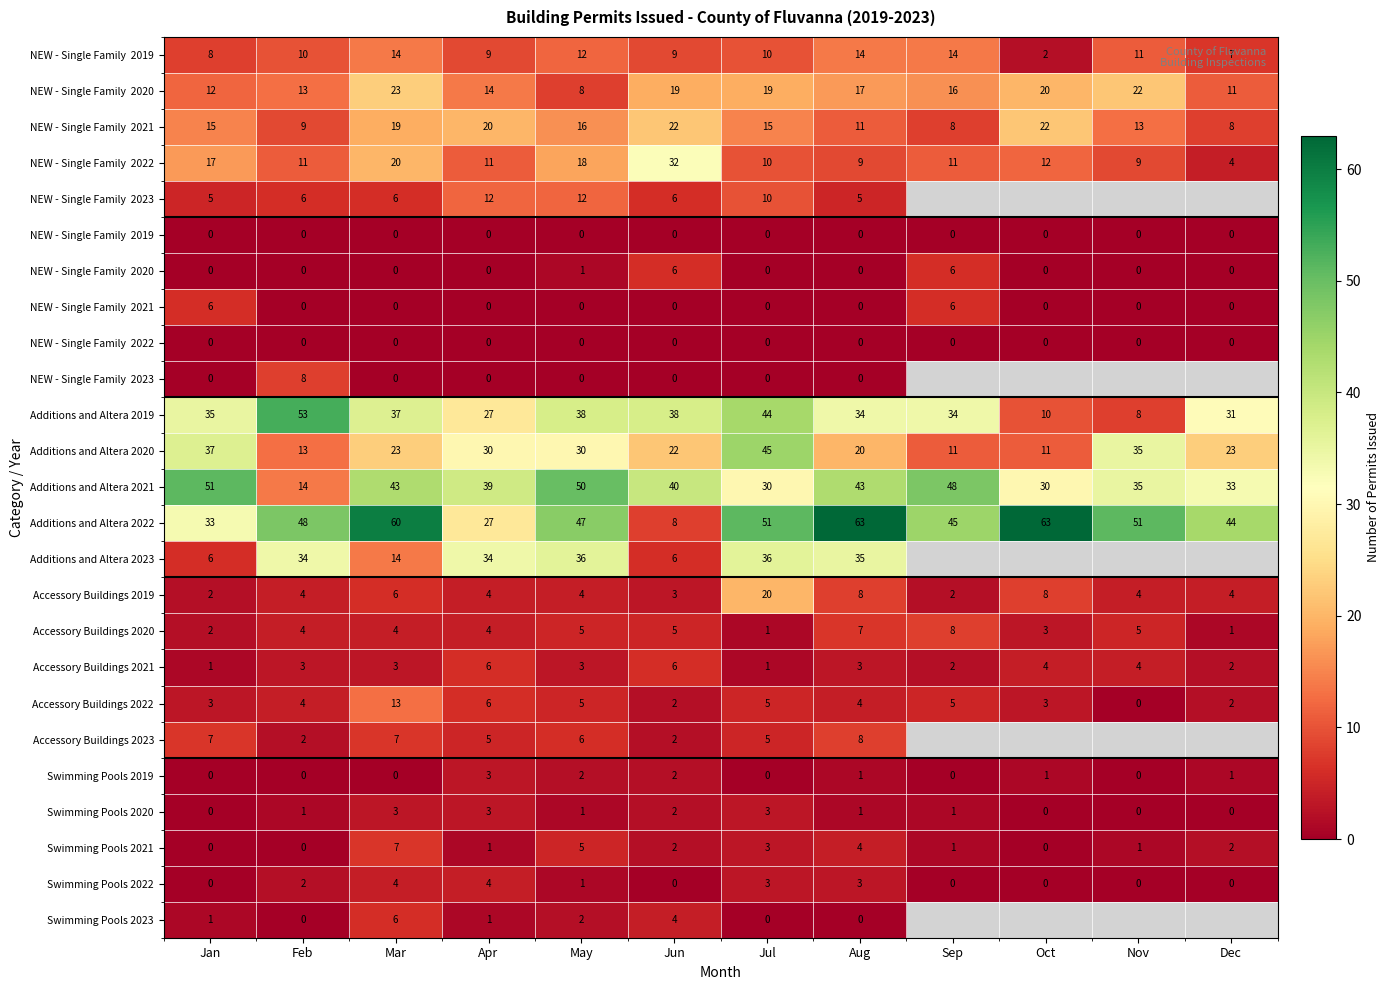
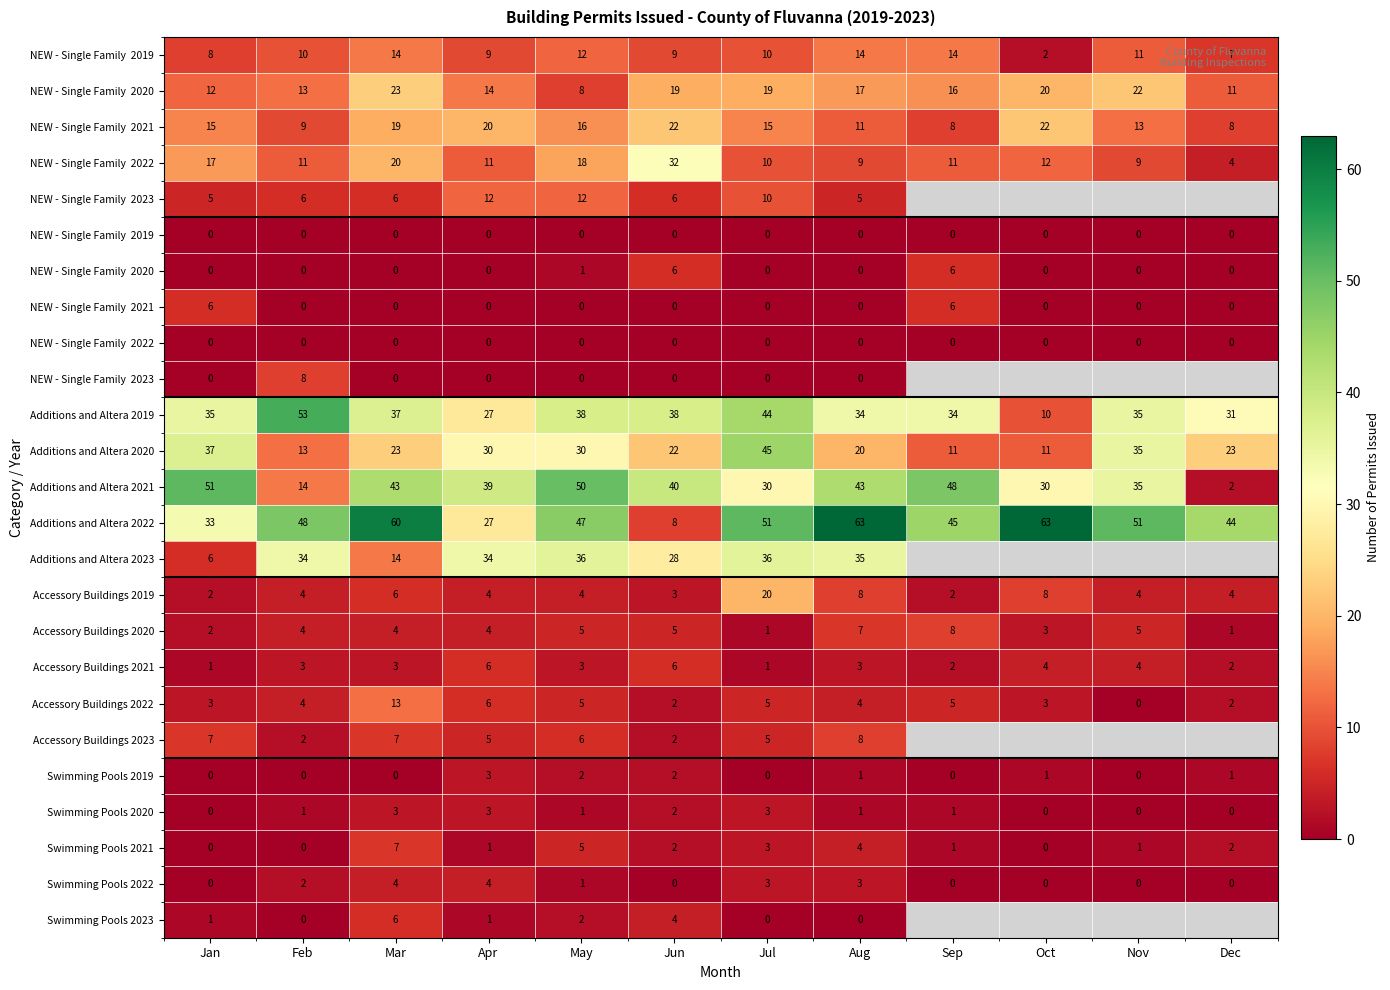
  {
    "Additions and Altera 2019": {
      "Jan": 35,
      "Feb": 53,
      "Mar": 37,
      "Apr": 27,
      "May": 38,
      "Jun": 38,
      "Jul": 44,
      "Aug": 34,
      "Sep": 34,
      "Oct": 10,
-     "Nov": 8,
+     "Nov": 35,
      "Dec": 31
    },
    "Additions and Altera 2020": {
      "Jan": 37,
      "Feb": 13,
      "Mar": 23,
      "Apr": 30,
      "May": 30,
      "Jun": 22,
      "Jul": 45,
      "Aug": 20,
      "Sep": 11,
      "Oct": 11,
      "Nov": 35,
      "Dec": 23
    },
    "Additions and Altera 2021": {
      "Jan": 51,
      "Feb": 14,
      "Mar": 43,
      "Apr": 39,
      "May": 50,
      "Jun": 40,
      "Jul": 30,
      "Aug": 43,
      "Sep": 48,
      "Oct": 30,
      "Nov": 35,
-     "Dec": 33
+     "Dec": 2
    },
    "Additions and Altera 2022": {
      "Jan": 33,
      "Feb": 48,
      "Mar": 60,
      "Apr": 27,
      "May": 47,
      "Jun": 8,
      "Jul": 51,
      "Aug": 63,
      "Sep": 45,
      "Oct": 63,
      "Nov": 51,
      "Dec": 44
    },
    "Additions and Altera 2023": {
      "Jan": 6,
      "Feb": 34,
      "Mar": 14,
      "Apr": 34,
      "May": 36,
-     "Jun": 6,
+     "Jun": 28,
      "Jul": 36,
      "Aug": 35
    },
    "Accessory Buildings 2019": {
      "Jan": 2,
      "Feb": 4,
      "Mar": 6,
      "Apr": 4,
      "May": 4,
      "Jun": 3,
      "Jul": 20,
      "Aug": 8,
      "Sep": 2,
      "Oct": 8,
      "Nov": 4,
      "Dec": 4
    },
    "Accessory Buildings 2020": {
      "Jan": 2,
      "Feb": 4,
      "Mar": 4,
      "Apr": 4,
      "May": 5,
      "Jun": 5,
      "Jul": 1,
      "Aug": 7,
      "Sep": 8,
      "Oct": 3,
      "Nov": 5,
      "Dec": 1
    },
    "Accessory Buildings 2021": {
      "Jan": 1,
      "Feb": 3,
      "Mar": 3,
      "Apr": 6,
      "May": 3,
      "Jun": 6,
      "Jul": 1,
      "Aug": 3,
      "Sep": 2,
      "Oct": 4,
      "Nov": 4,
      "Dec": 2
    },
    "Accessory Buildings 2022": {
      "Jan": 3,
      "Feb": 4,
      "Mar": 13,
      "Apr": 6,
      "May": 5,
      "Jun": 2,
      "Jul": 5,
      "Aug": 4,
      "Sep": 5,
      "Oct": 3,
      "Nov": 0,
      "Dec": 2
    },
    "Accessory Buildings 2023": {
      "Jan": 7,
      "Feb": 2,
      "Mar": 7,
      "Apr": 5,
      "May": 6,
      "Jun": 2,
      "Jul": 5,
      "Aug": 8
    },
    "Swimming Pools 2019": {
      "Jan": 0,
      "Feb": 0,
      "Mar": 0,
      "Apr": 3,
      "May": 2,
      "Jun": 2,
      "Jul": 0,
      "Aug": 1,
      "Sep": 0,
      "Oct": 1,
      "Nov": 0,
      "Dec": 1
    },
    "Swimming Pools 2020": {
      "Jan": 0,
      "Feb": 1,
      "Mar": 3,
      "Apr": 3,
      "May": 1,
      "Jun": 2,
      "Jul": 3,
      "Aug": 1,
      "Sep": 1,
      "Oct": 0,
      "Nov": 0,
      "Dec": 0
    },
    "Swimming Pools 2021": {
      "Jan": 0,
      "Feb": 0,
      "Mar": 7,
      "Apr": 1,
      "May": 5,
      "Jun": 2,
      "Jul": 3,
      "Aug": 4,
      "Sep": 1,
      "Oct": 0,
      "Nov": 1,
      "Dec": 2
    },
    "Swimming Pools 2022": {
      "Jan": 0,
      "Feb": 2,
      "Mar": 4,
      "Apr": 4,
      "May": 1,
      "Jun": 0,
      "Jul": 3,
      "Aug": 3,
      "Sep": 0,
      "Oct": 0,
      "Nov": 0,
      "Dec": 0
    },
    "Swimming Pools 2023": {
      "Jan": 1,
      "Feb": 0,
      "Mar": 6,
      "Apr": 1,
      "May": 2,
      "Jun": 4,
      "Jul": 0,
      "Aug": 0
    }
  }
